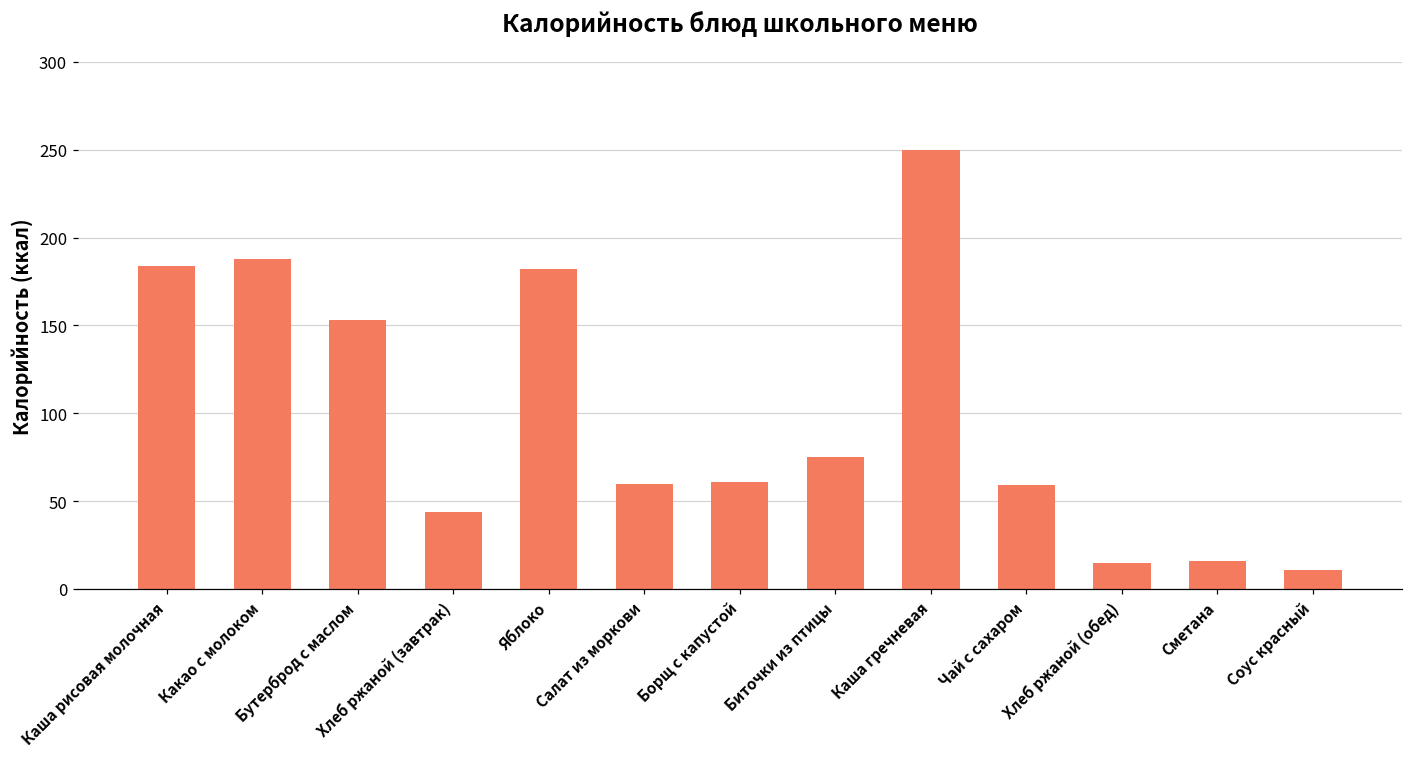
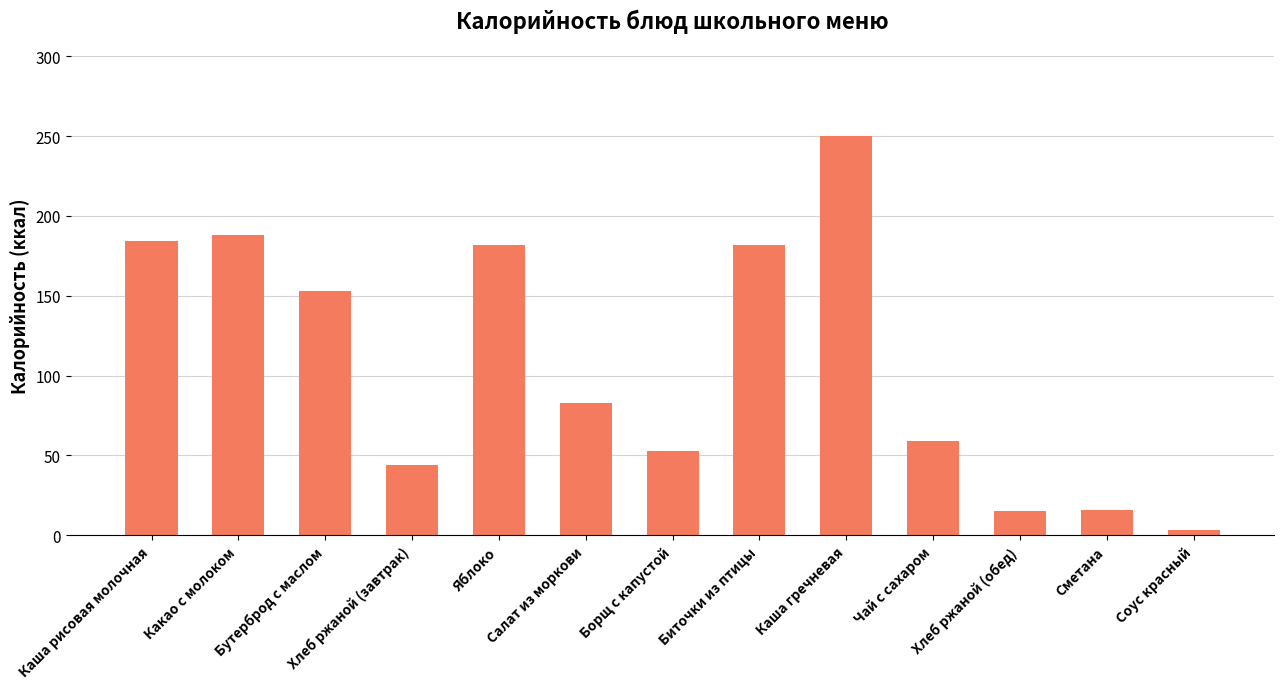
  {
    "Каша рисовая молочная": 184,
    "Какао с молоком": 188,
    "Бутерброд с маслом": 153,
    "Хлеб ржаной (завтрак)": 44,
    "Яблоко": 182,
-   "Салат из моркови": 60,
-   "Борщ с капустой": 61,
-   "Биточки из птицы": 75,
+   "Салат из моркови": 83,
+   "Борщ с капустой": 53,
+   "Биточки из птицы": 182,
    "Каша гречневая": 250,
    "Чай с сахаром": 59,
    "Хлеб ржаной (обед)": 15,
    "Сметана": 16,
-   "Соус красный": 11
+   "Соус красный": 3
  }
